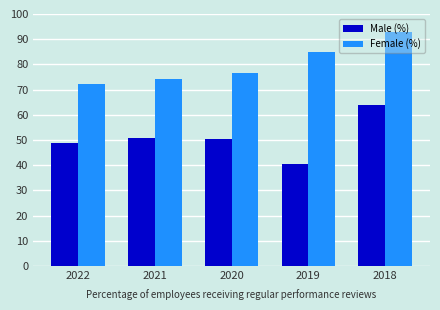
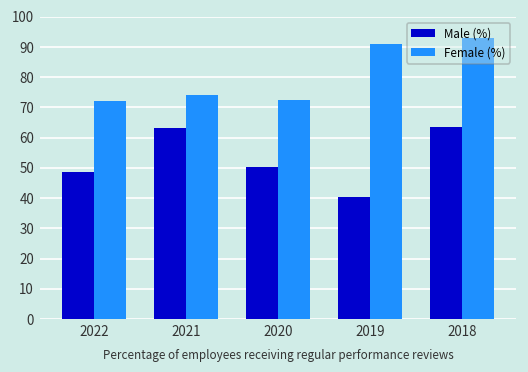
  {
    "Male (%)": {
      "2022": 49,
-     "2021": 51,
+     "2021": 63,
      "2020": 50,
      "2019": 40,
      "2018": 64
    },
    "Female (%)": {
      "2022": 72,
      "2021": 74,
-     "2020": 77,
-     "2019": 85
+     "2020": 73,
+     "2019": 91
    }
  }
